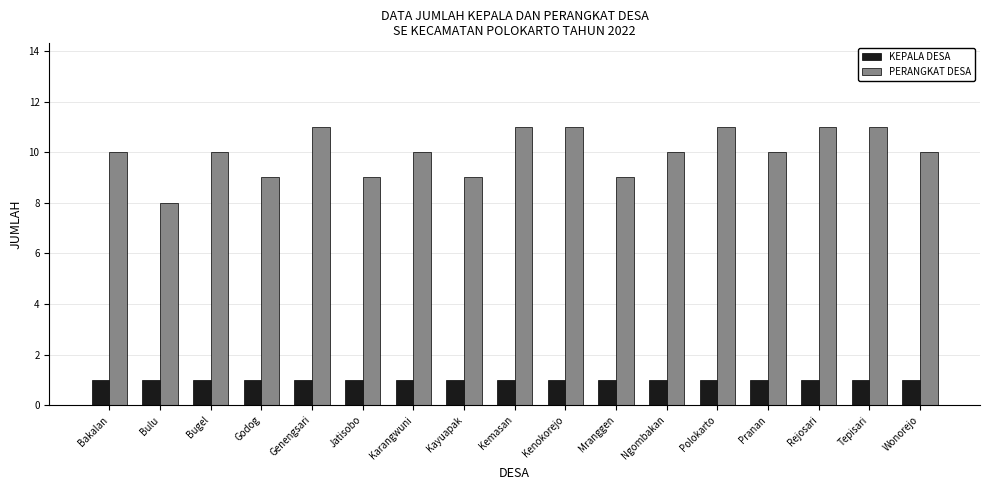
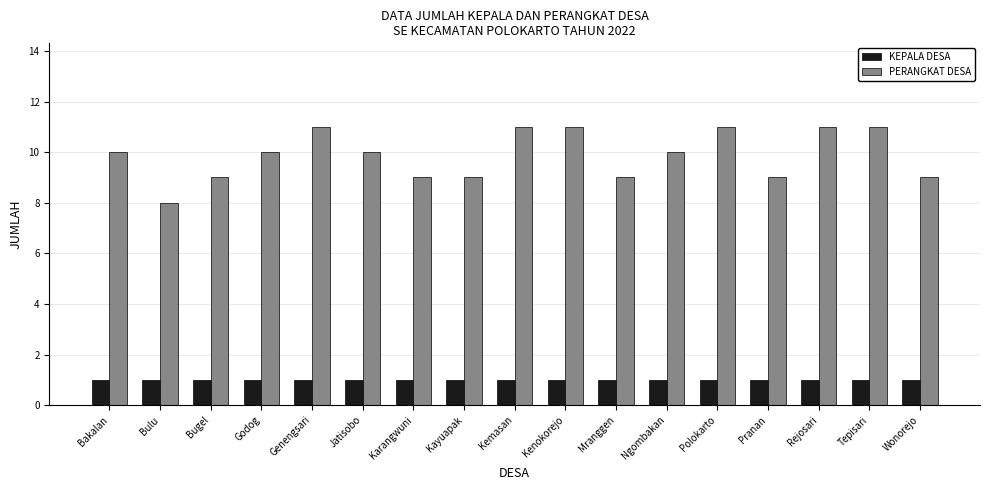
  {
    "KEPALA DESA": {
      "Bakalan": 1,
      "Bulu": 1,
      "Bugel": 1,
      "Godog": 1,
      "Genengsari": 1,
      "Jatisobo": 1,
      "Karangwuni": 1,
      "Kayuapak": 1,
      "Kemasan": 1,
      "Kenokorejo": 1,
      "Mranggen": 1,
      "Ngombakan": 1,
      "Polokarto": 1,
      "Pranan": 1,
      "Rejosari": 1,
      "Tepisari": 1,
      "Wonorejo": 1
    },
    "PERANGKAT DESA": {
      "Bakalan": 10,
      "Bulu": 8,
-     "Bugel": 10,
-     "Godog": 9,
+     "Bugel": 9,
+     "Godog": 10,
      "Genengsari": 11,
-     "Jatisobo": 9,
-     "Karangwuni": 10,
+     "Jatisobo": 10,
+     "Karangwuni": 9,
      "Kayuapak": 9,
      "Kemasan": 11,
      "Kenokorejo": 11,
      "Mranggen": 9,
      "Ngombakan": 10,
      "Polokarto": 11,
-     "Pranan": 10,
+     "Pranan": 9,
      "Rejosari": 11,
      "Tepisari": 11,
-     "Wonorejo": 10
+     "Wonorejo": 9
    }
  }
